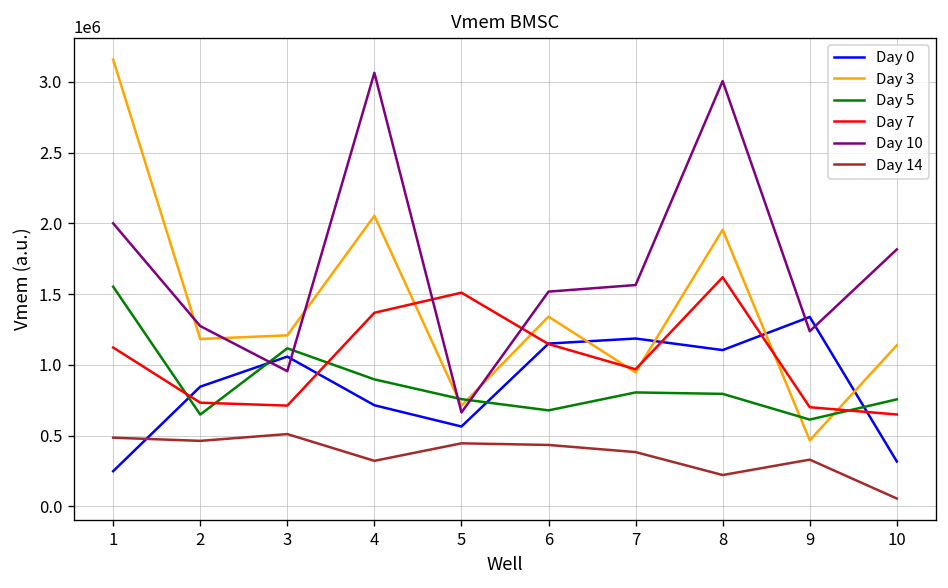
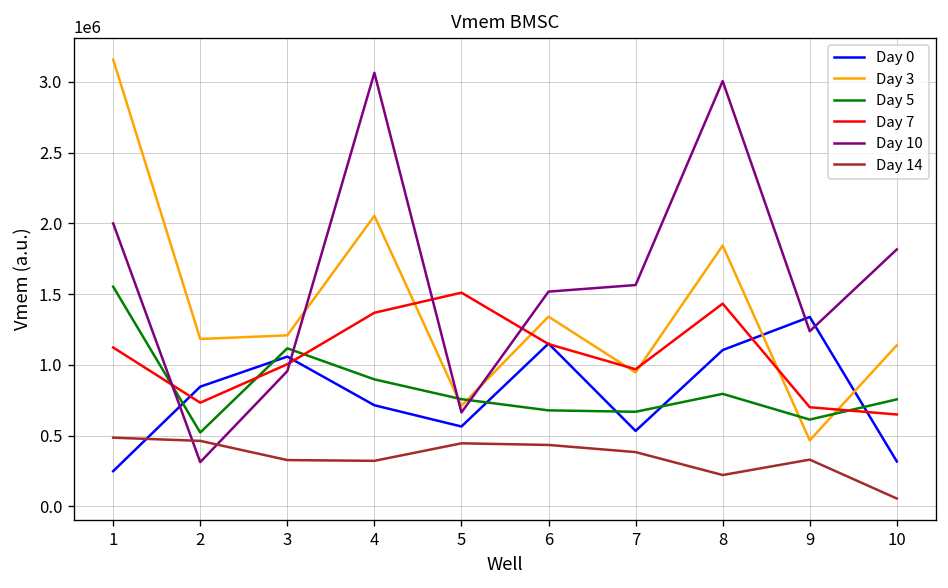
  {
    "Day 0": {
      "1": 250000,
      "2": 850000,
      "3": 1060000,
      "4": 720000,
      "5": 570000,
-     "7": 1190000,
+     "7": 530000,
      "8": 1110000,
      "9": 1340000,
      "10": 320000
    },
    "Day 3": {
      "1": 3160000,
      "2": 1180000,
      "3": 1210000,
      "4": 2050000,
      "5": 710000,
      "6": 1340000,
      "7": 950000,
-     "8": 1960000,
+     "8": 1840000,
      "9": 470000,
      "10": 1140000
    },
    "Day 5": {
      "1": 1550000,
-     "2": 650000,
+     "2": 520000,
      "3": 1120000,
      "4": 900000,
      "5": 760000,
      "6": 680000,
-     "7": 810000,
+     "7": 670000,
      "8": 800000,
      "9": 610000,
      "10": 760000
    },
    "Day 7": {
      "1": 1120000,
      "2": 730000,
-     "3": 710000,
+     "3": 1010000,
      "4": 1370000,
      "5": 1510000,
      "7": 970000,
-     "8": 1620000,
+     "8": 1430000,
      "9": 700000,
      "10": 650000
    },
    "Day 10": {
      "1": 2000000,
-     "2": 1280000,
+     "2": 310000,
      "3": 960000,
      "4": 3060000,
      "5": 660000,
      "6": 1520000,
      "7": 1560000,
      "8": 3010000,
      "9": 1240000,
      "10": 1820000
    },
    "Day 14": {
      "1": 490000,
      "2": 460000,
-     "3": 510000,
+     "3": 330000,
      "4": 320000,
      "5": 450000,
      "6": 430000,
      "7": 380000,
      "8": 220000,
      "9": 330000,
      "10": 60000
    }
  }
